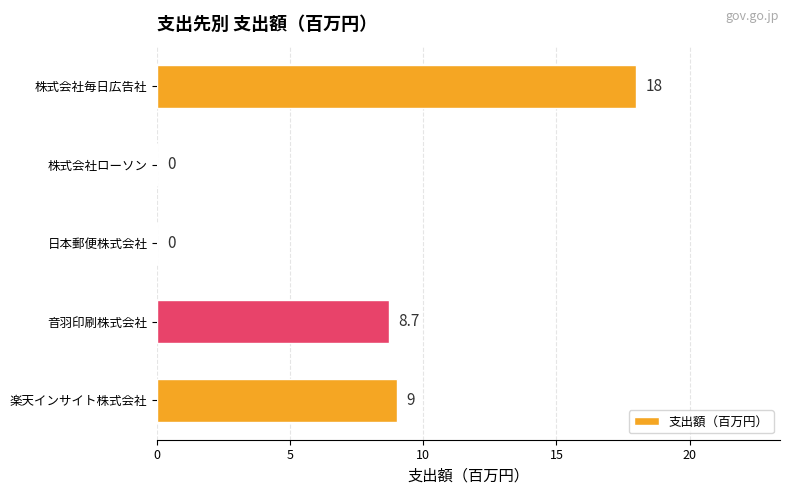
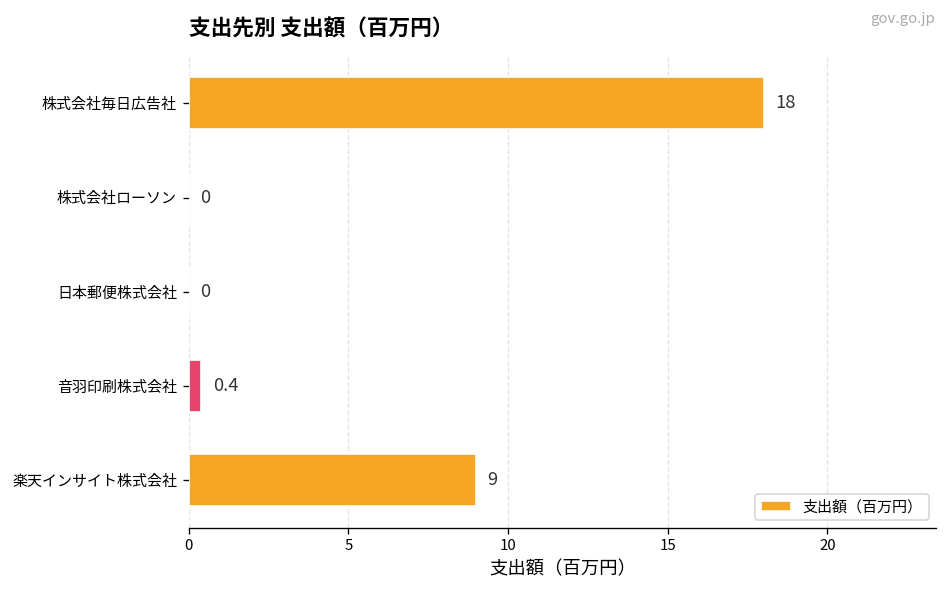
  {
    "株式会社毎日広告社": 18,
    "株式会社ローソン": 0,
    "日本郵便株式会社": 0,
-   "音羽印刷株式会社": 8.7,
+   "音羽印刷株式会社": 0.4,
    "楽天インサイト株式会社": 9
  }
